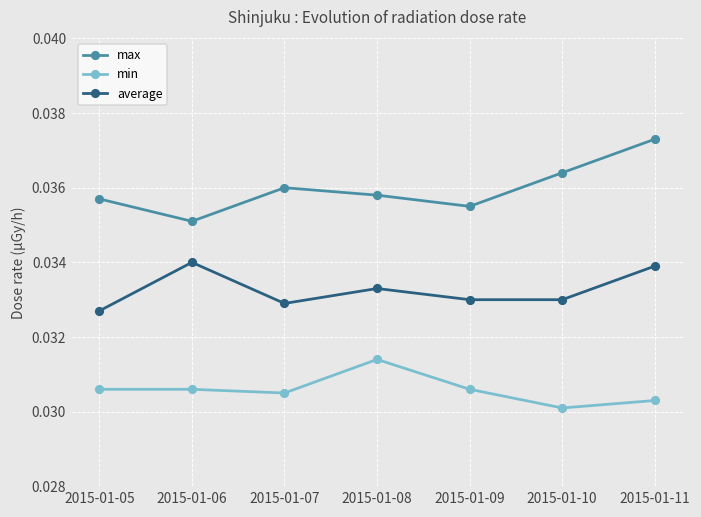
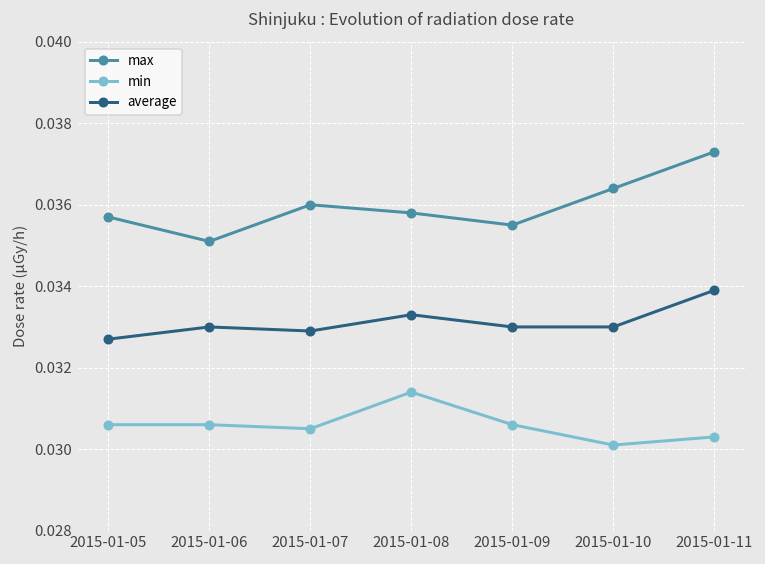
  {
    "max": {
      "2015-01-05": 0.0357,
      "2015-01-06": 0.0351,
      "2015-01-07": 0.036,
      "2015-01-08": 0.0358,
      "2015-01-09": 0.0355,
      "2015-01-10": 0.0364,
      "2015-01-11": 0.0373
    },
    "min": {
      "2015-01-05": 0.0306,
      "2015-01-06": 0.0306,
      "2015-01-07": 0.0305,
      "2015-01-08": 0.0314,
      "2015-01-09": 0.0306,
      "2015-01-10": 0.0301,
      "2015-01-11": 0.0303
    },
    "average": {
      "2015-01-05": 0.0327,
-     "2015-01-06": 0.034,
+     "2015-01-06": 0.033,
      "2015-01-07": 0.0329,
      "2015-01-08": 0.0333,
      "2015-01-09": 0.033,
      "2015-01-10": 0.033,
      "2015-01-11": 0.0339
    }
  }
